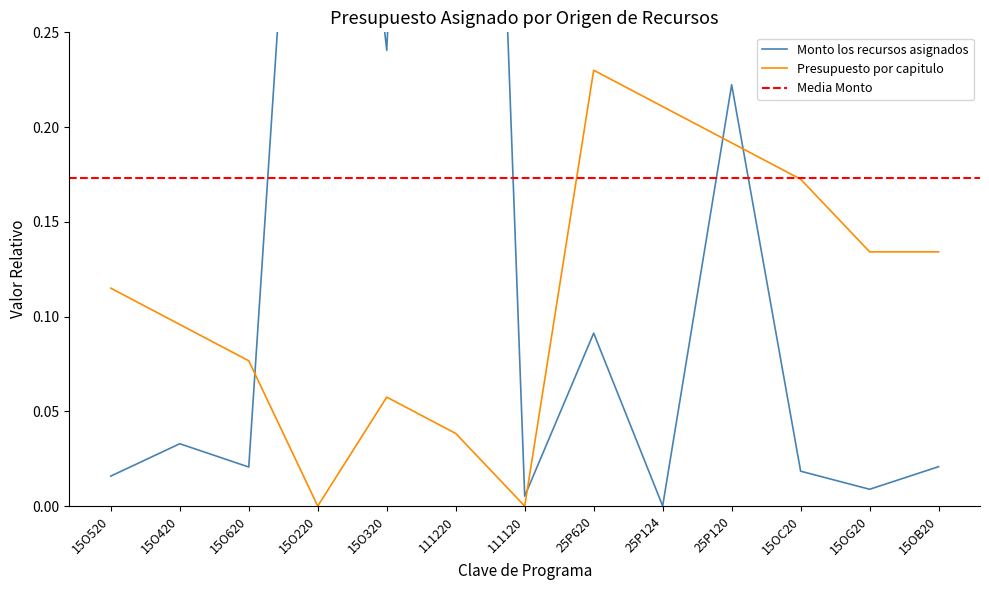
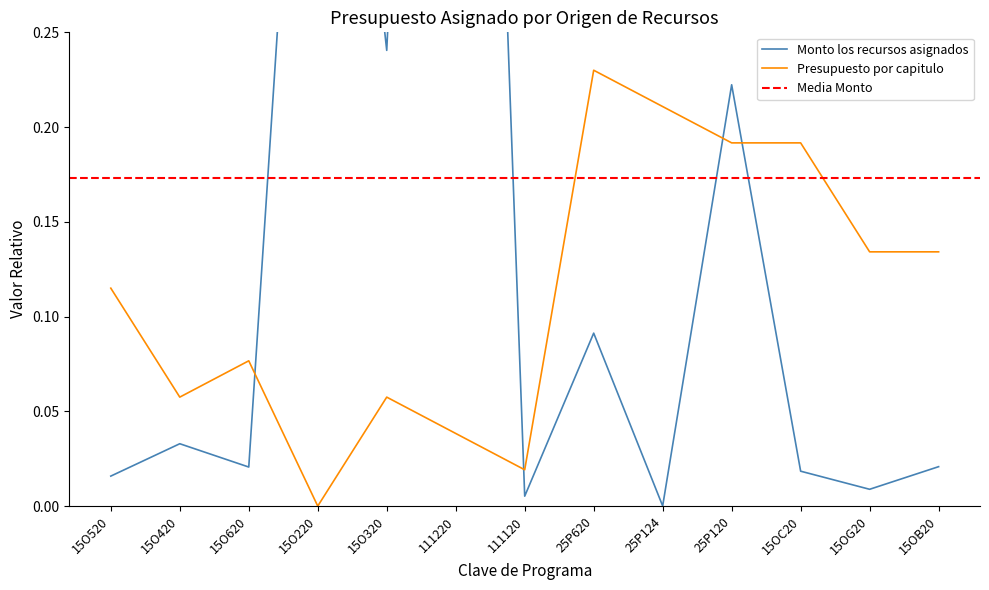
  {
    "Monto los recursos asignados": {
      "15O520": 0.016,
      "15O420": 0.033,
      "15O620": 0.021,
      "15O320": 0.240,
      "111120": 0.005,
      "25P620": 0.091,
      "25P124": 0.000,
      "25P120": 0.222,
      "15OC20": 0.018,
      "15OG20": 0.009,
      "15OB20": 0.021
    },
    "Presupuesto por capitulo": {
      "15O520": 0.115,
-     "15O420": 0.096,
+     "15O420": 0.058,
      "15O620": 0.077,
      "15O220": 0.000,
      "15O320": 0.058,
      "111220": 0.038,
-     "111120": 0.000,
+     "111120": 0.019,
      "25P620": 0.230,
      "25P124": 0.211,
      "25P120": 0.192,
-     "15OC20": 0.173,
+     "15OC20": 0.192,
      "15OG20": 0.134,
      "15OB20": 0.134
    }
  }
